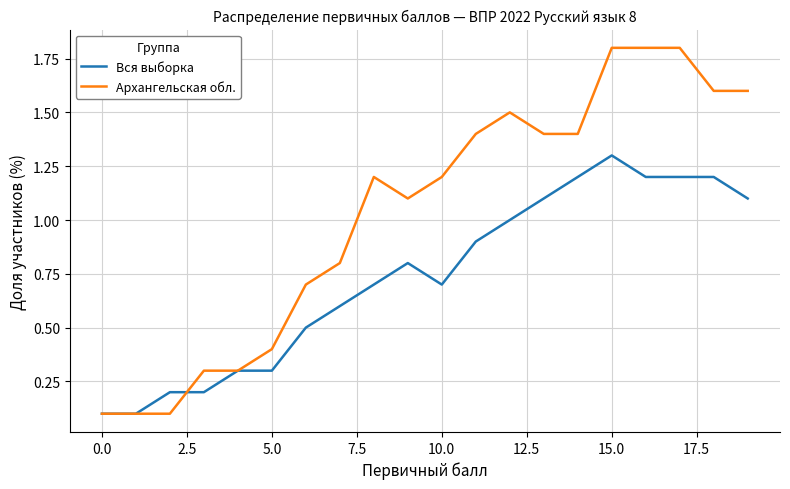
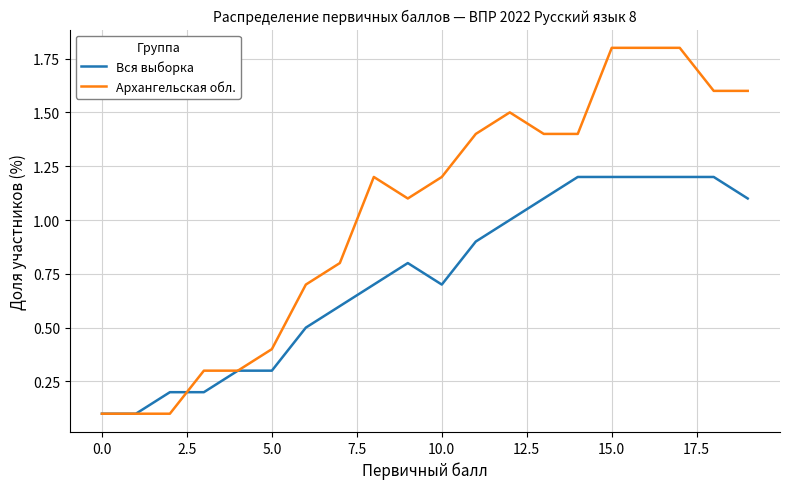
  {
    "Вся выборка": {
      "5.0": 0.3,
      "10.0": 0.7,
-     "15.0": 1.3
+     "15.0": 1.2
    },
    "Архангельская обл.": {
      "5.0": 0.4,
      "10.0": 1.2,
      "15.0": 1.8
    }
  }
